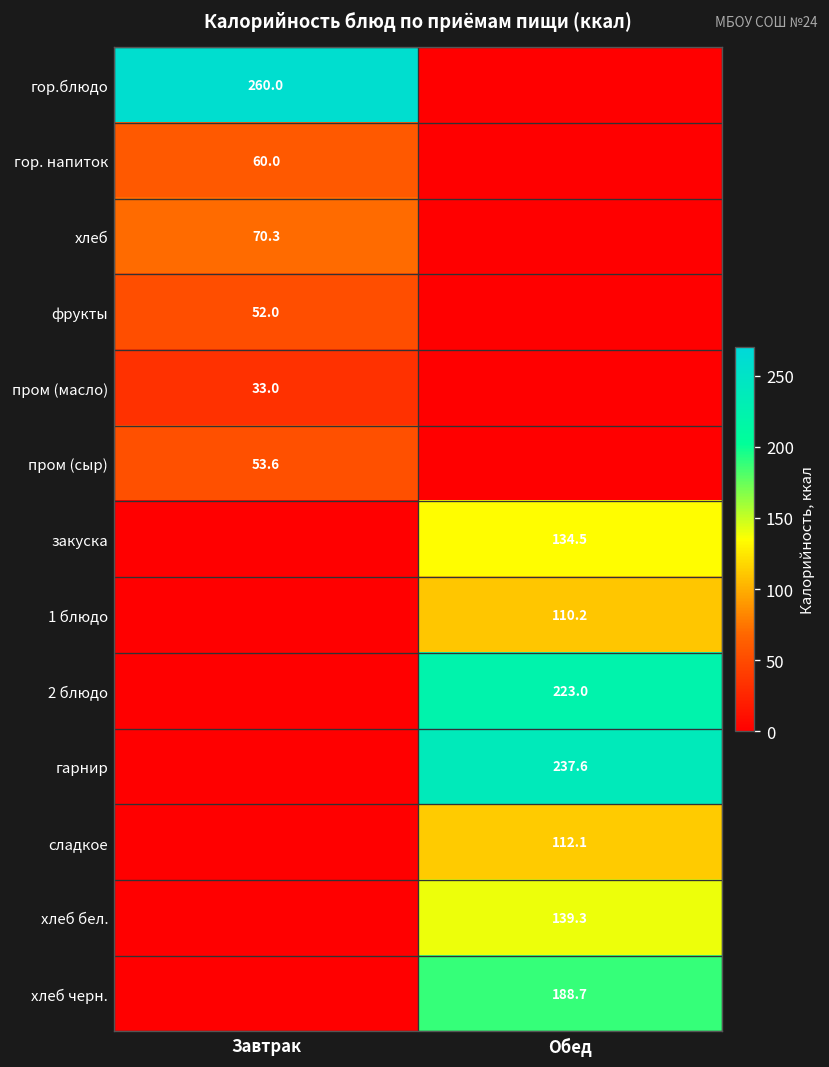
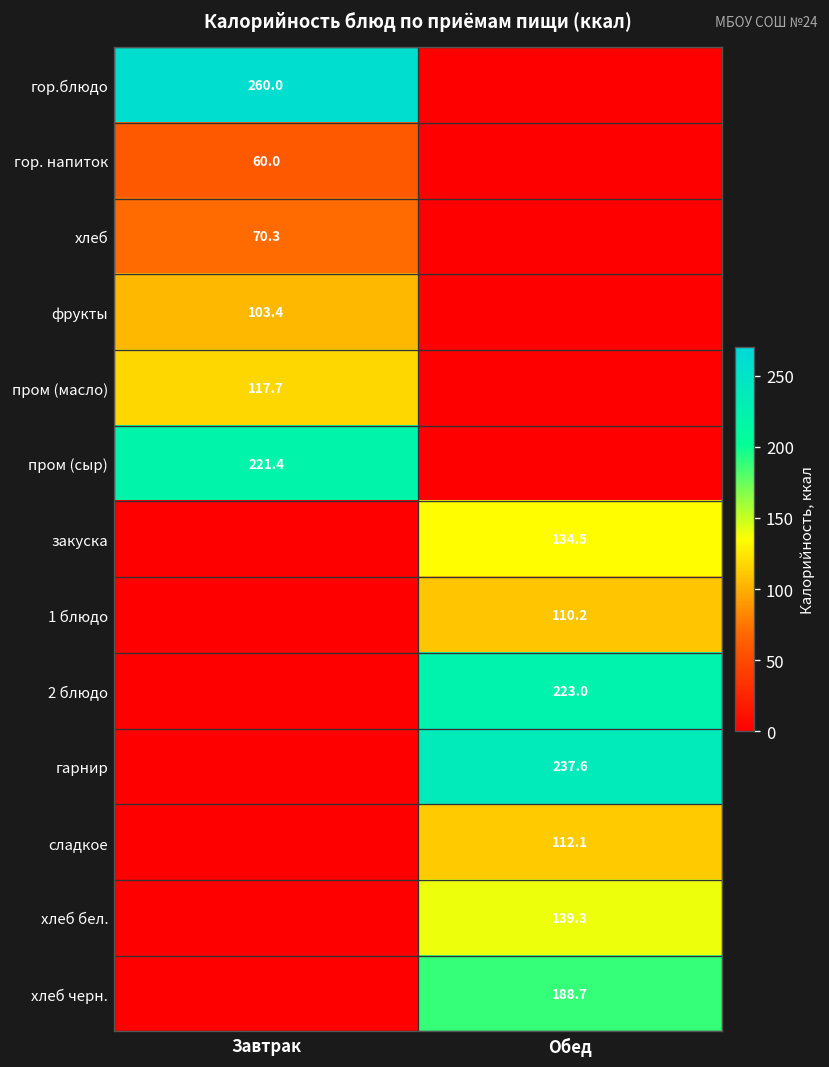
  {
    "фрукты": {
-     "Завтрак": 52.0
+     "Завтрак": 103.4
    },
    "пром (масло)": {
-     "Завтрак": 33.0
+     "Завтрак": 117.7
    },
    "пром (сыр)": {
-     "Завтрак": 53.6
+     "Завтрак": 221.4
    }
  }
